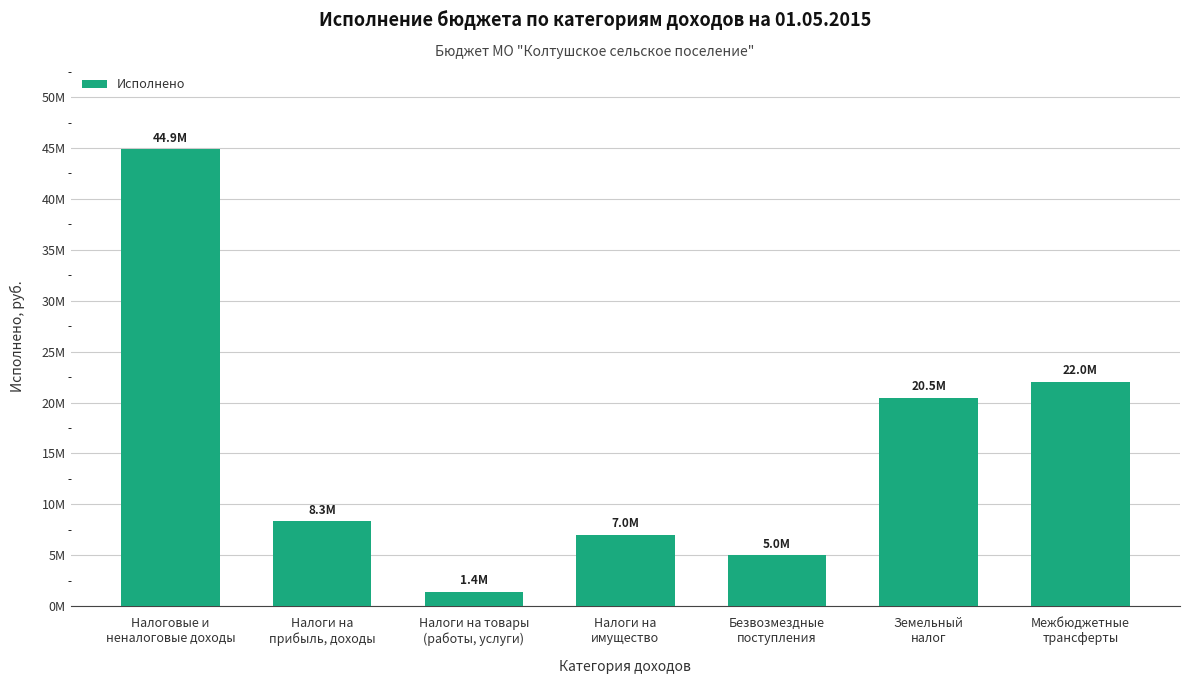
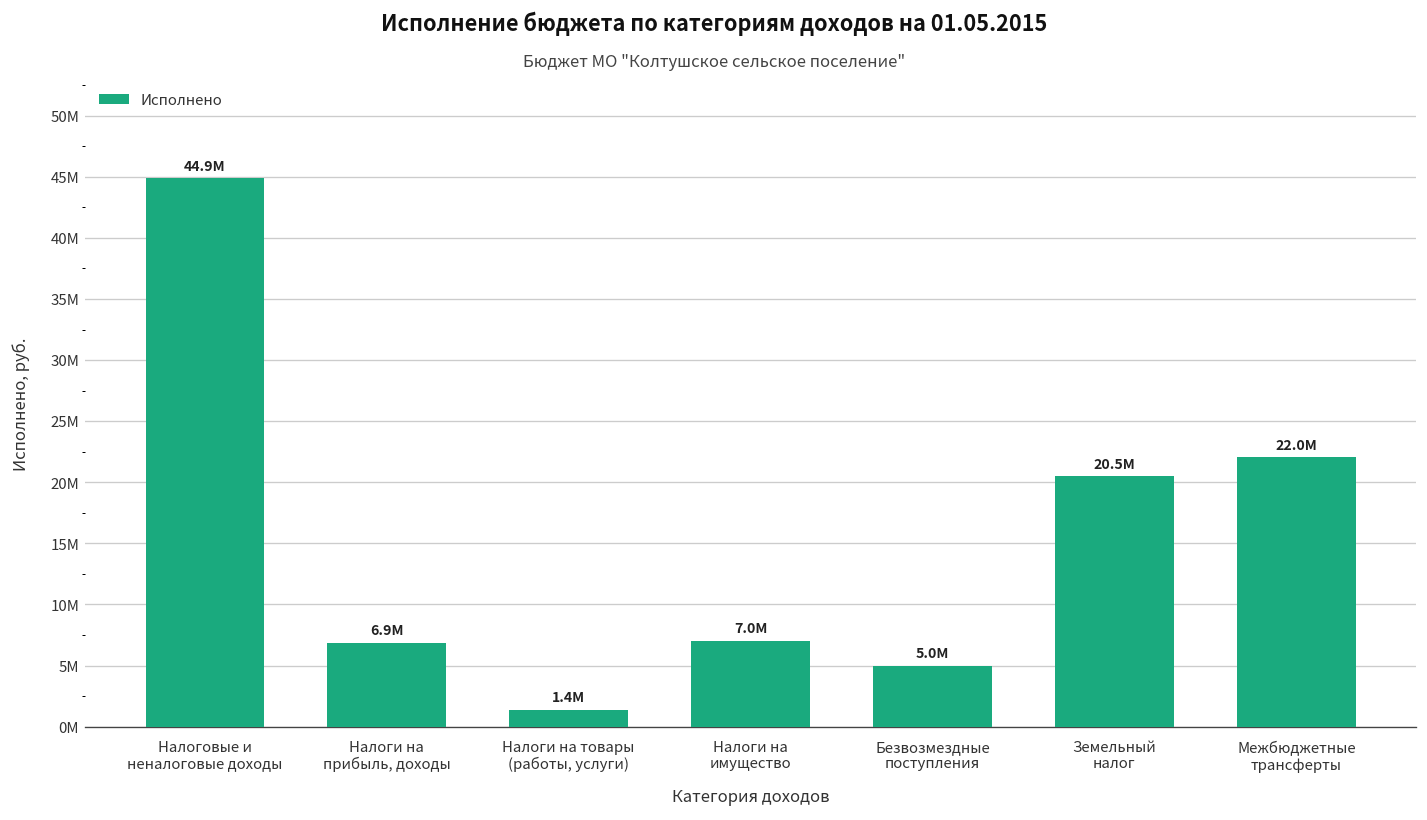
  {
    "Налоговые и неналоговые доходы": "44.9M",
-   "Налоги на прибыль, доходы": "8.3M",
+   "Налоги на прибыль, доходы": "6.9M",
    "Налоги на товары (работы, услуги)": "1.4M",
    "Налоги на имущество": "7.0M",
    "Безвозмездные поступления": "5.0M",
    "Земельный налог": "20.5M",
    "Межбюджетные трансферты": "22.0M"
  }
